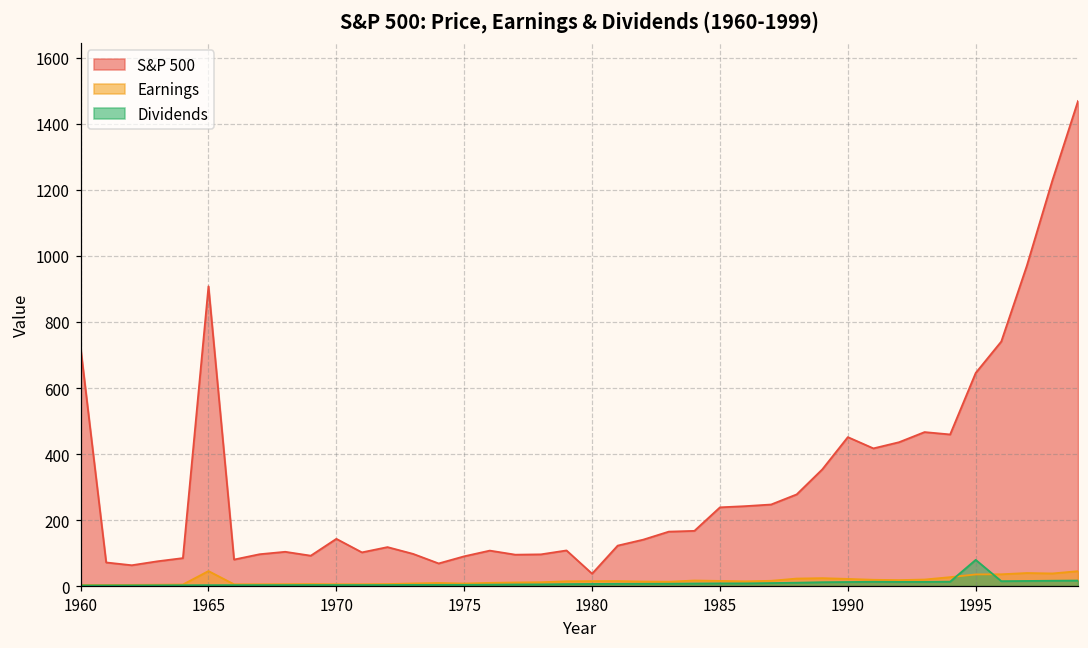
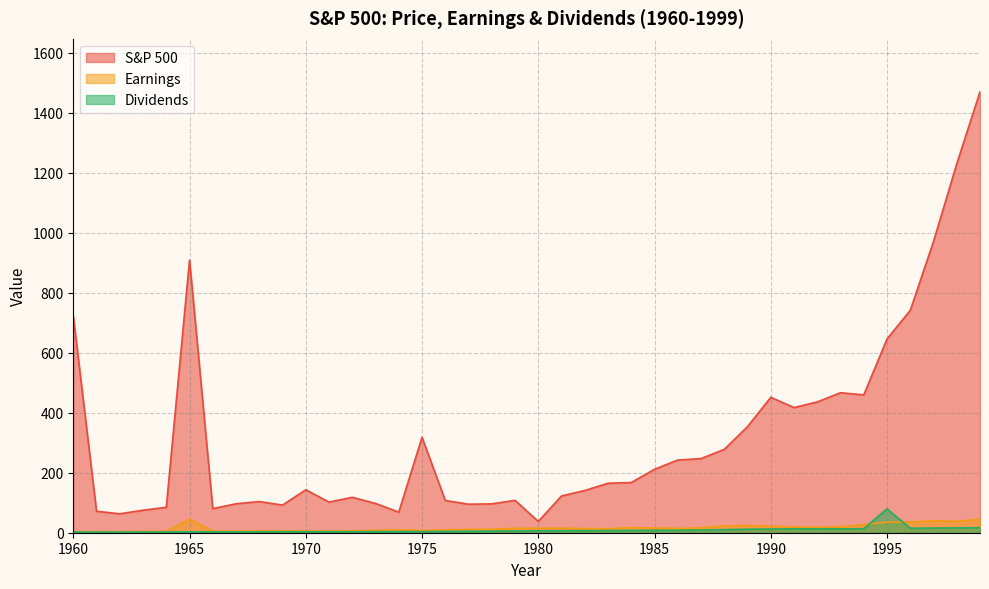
  {
    "S&P 500": {
      "1960": 720,
      "1965": 910,
      "1970": 140,
-     "1975": 90,
+     "1975": 320,
      "1980": 40,
-     "1985": 240,
+     "1985": 210,
      "1990": 450,
      "1995": 650
    },
    "Earnings": {
      "1965": 50,
      "1980": 10,
      "1990": 20,
      "1995": 40
    },
    "Dividends": {
      "1965": 0,
      "1980": 10,
      "1990": 10,
      "1995": 80
    }
  }
